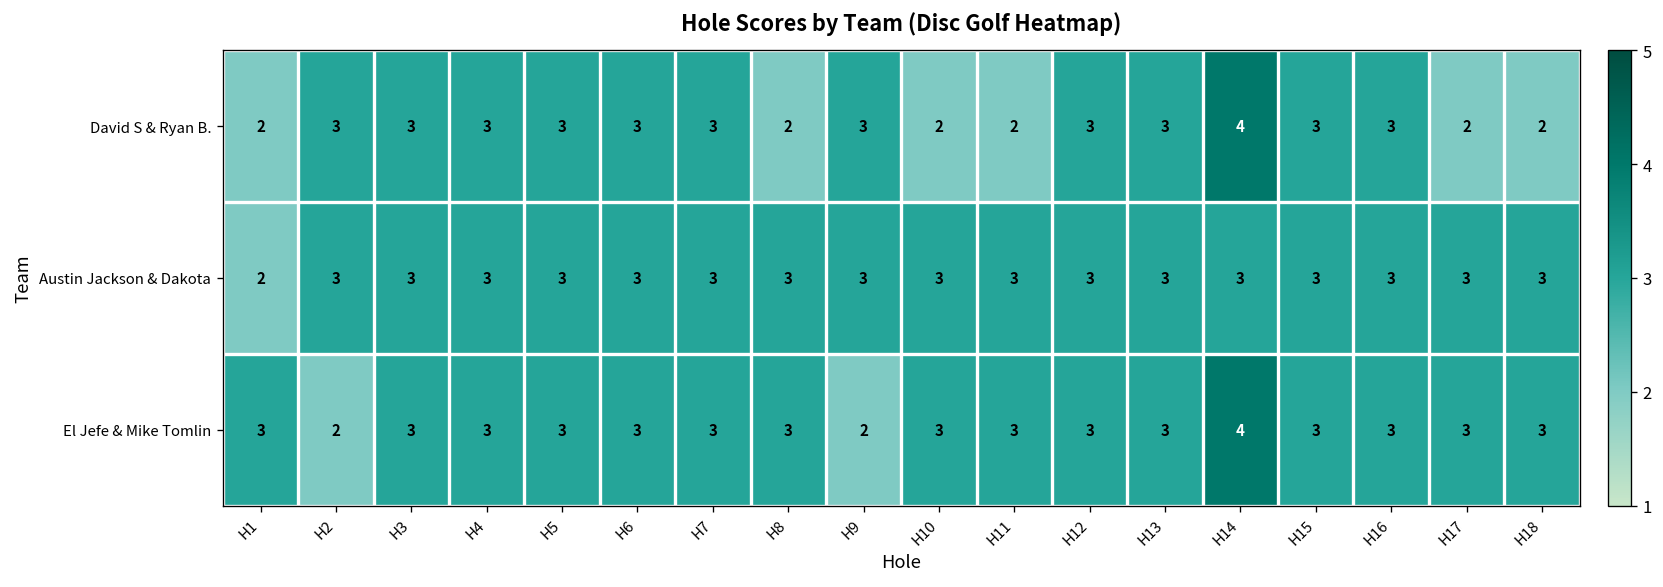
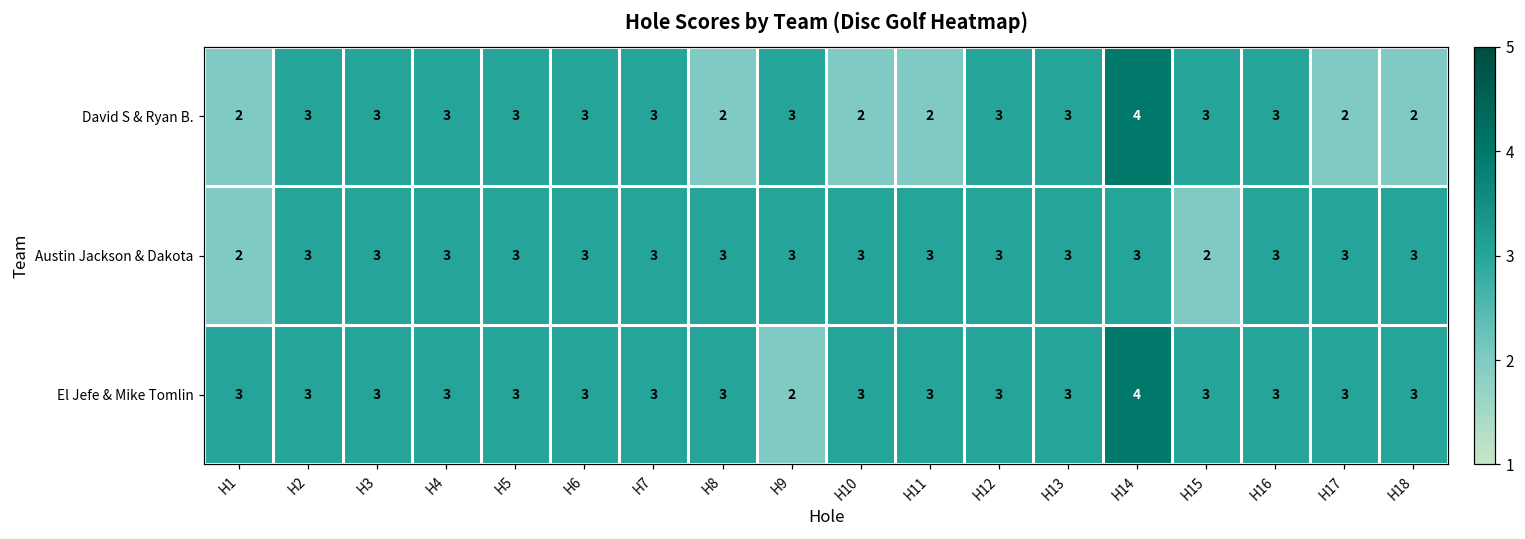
  {
    "David S & Ryan B.": {
      "H1": 2,
      "H2": 3,
      "H3": 3,
      "H4": 3,
      "H5": 3,
      "H6": 3,
      "H7": 3,
      "H8": 2,
      "H9": 3,
      "H10": 2,
      "H11": 2,
      "H12": 3,
      "H13": 3,
      "H14": 4,
      "H15": 3,
      "H16": 3,
      "H17": 2,
      "H18": 2
    },
    "Austin Jackson & Dakota": {
      "H1": 2,
      "H2": 3,
      "H3": 3,
      "H4": 3,
      "H5": 3,
      "H6": 3,
      "H7": 3,
      "H8": 3,
      "H9": 3,
      "H10": 3,
      "H11": 3,
      "H12": 3,
      "H13": 3,
      "H14": 3,
-     "H15": 3,
+     "H15": 2,
      "H16": 3,
      "H17": 3,
      "H18": 3
    },
    "El Jefe & Mike Tomlin": {
      "H1": 3,
-     "H2": 2,
+     "H2": 3,
      "H3": 3,
      "H4": 3,
      "H5": 3,
      "H6": 3,
      "H7": 3,
      "H8": 3,
      "H9": 2,
      "H10": 3,
      "H11": 3,
      "H12": 3,
      "H13": 3,
      "H14": 4,
      "H15": 3,
      "H16": 3,
      "H17": 3,
      "H18": 3
    }
  }
